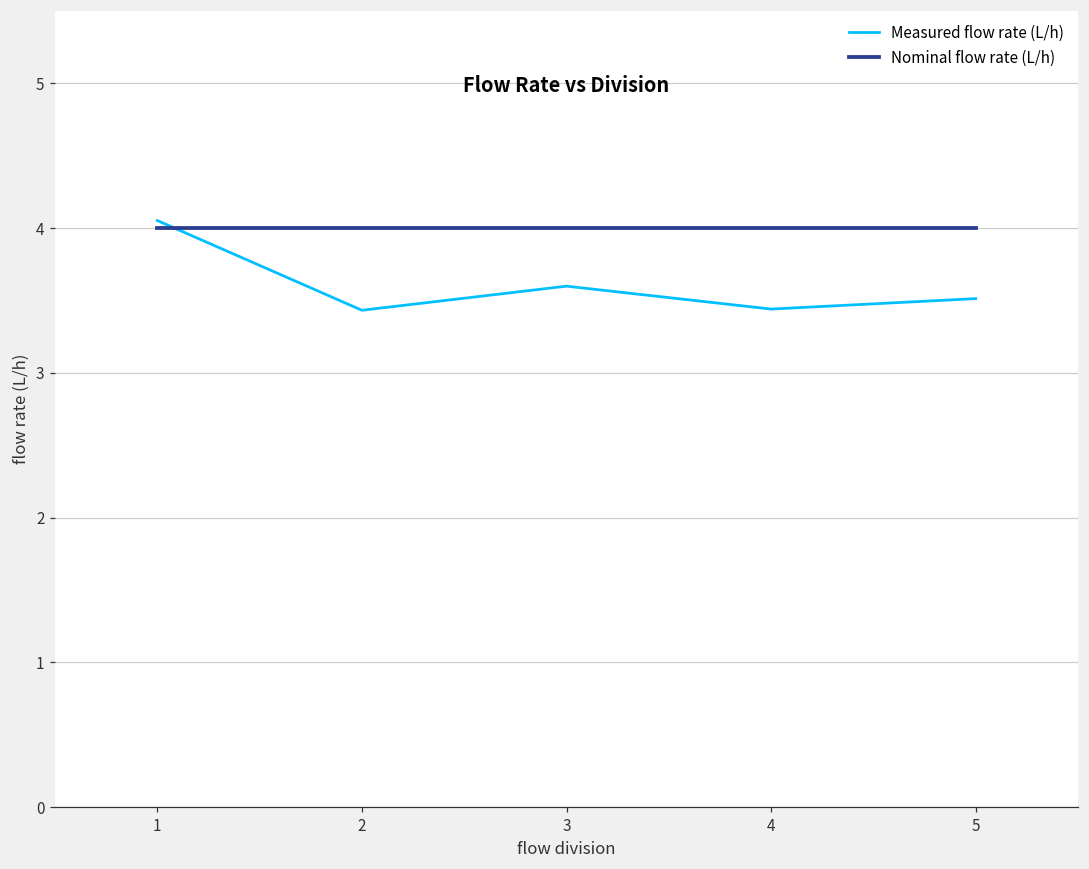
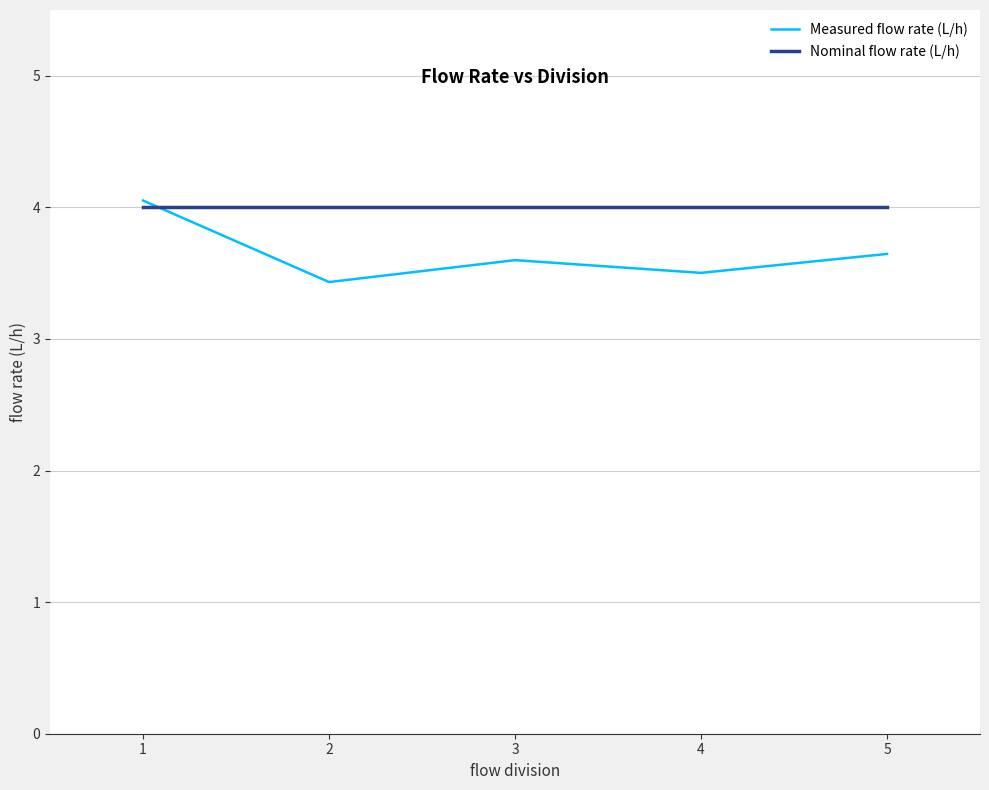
  {
    "Measured flow rate (L/h)": {
      "1": 4.05,
      "2": 3.43,
      "3": 3.60,
-     "4": 3.44,
-     "5": 3.51
+     "4": 3.50,
+     "5": 3.65
    },
    "Nominal flow rate (L/h)": {
      "1": 4.00,
      "2": 4.00,
      "3": 4.00,
      "4": 4.00,
      "5": 4.00
    }
  }
